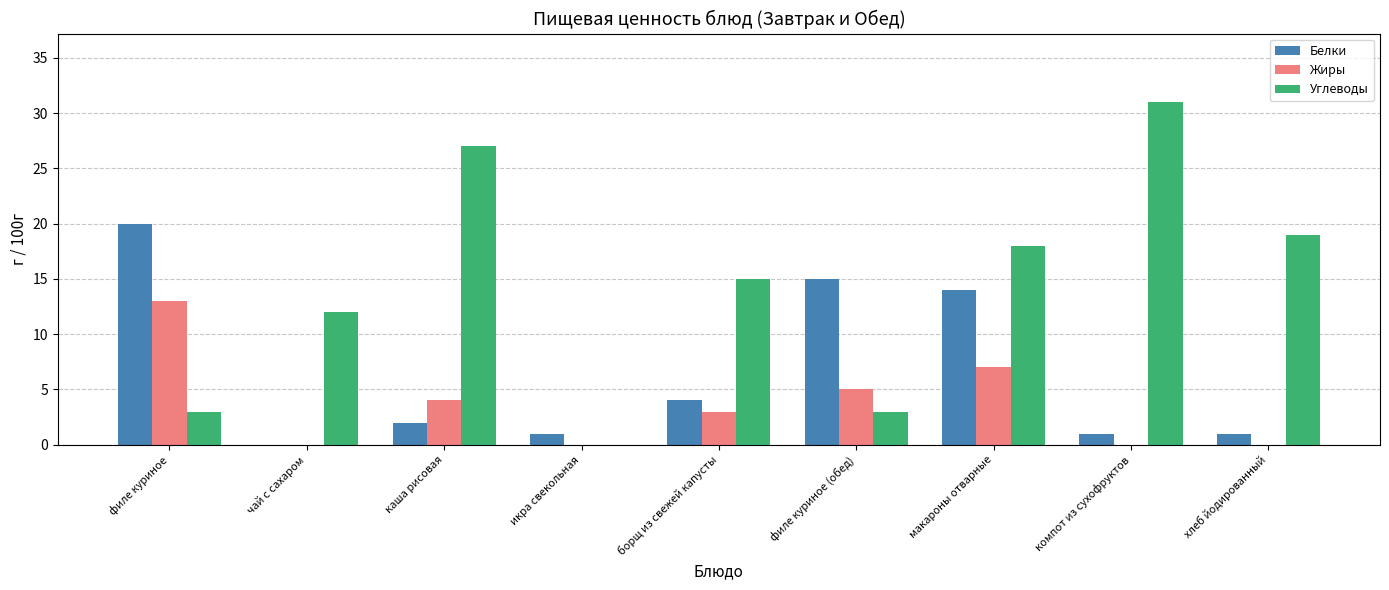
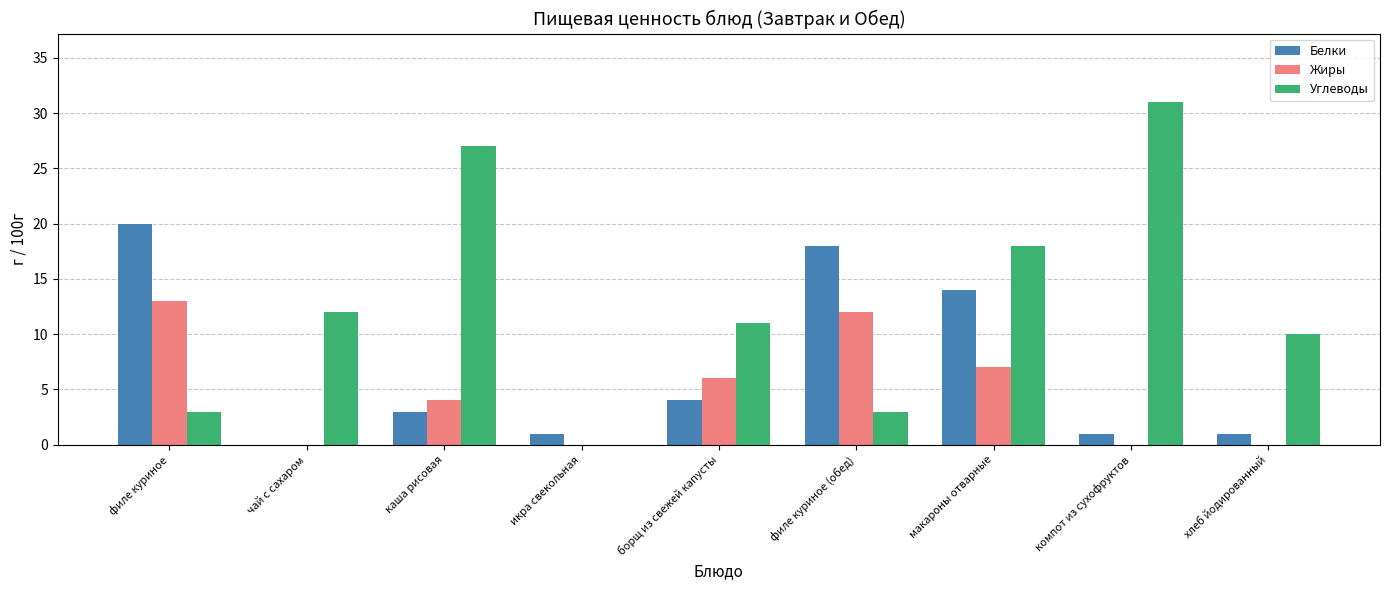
  {
    "Белки": {
      "филе куриное": 20,
      "чай с сахаром": 0,
-     "каша рисовая": 2,
+     "каша рисовая": 3,
      "икра свекольная": 1,
      "борщ из свежей капусты": 4,
-     "филе куриное (обед)": 15,
+     "филе куриное (обед)": 18,
      "макароны отварные": 14,
      "компот из сухофруктов": 1,
      "хлеб йодированный": 1
    },
    "Жиры": {
      "филе куриное": 13,
      "чай с сахаром": 0,
      "каша рисовая": 4,
      "икра свекольная": 0,
-     "борщ из свежей капусты": 3,
-     "филе куриное (обед)": 5,
+     "борщ из свежей капусты": 6,
+     "филе куриное (обед)": 12,
      "макароны отварные": 7,
      "компот из сухофруктов": 0,
      "хлеб йодированный": 0
    },
    "Углеводы": {
      "филе куриное": 3,
      "чай с сахаром": 12,
      "каша рисовая": 27,
      "икра свекольная": 0,
-     "борщ из свежей капусты": 15,
+     "борщ из свежей капусты": 11,
      "филе куриное (обед)": 3,
      "макароны отварные": 18,
      "компот из сухофруктов": 31,
-     "хлеб йодированный": 19
+     "хлеб йодированный": 10
    }
  }
